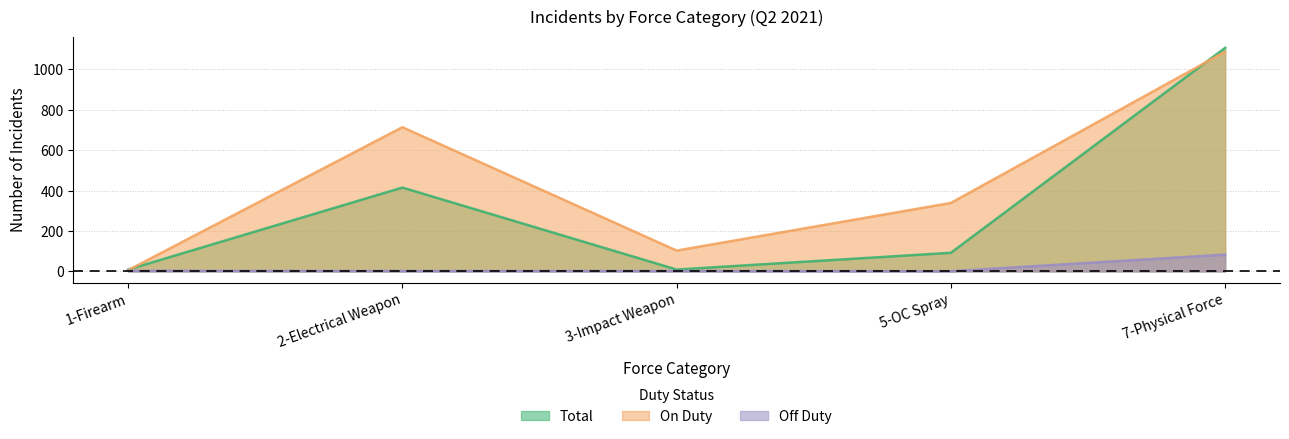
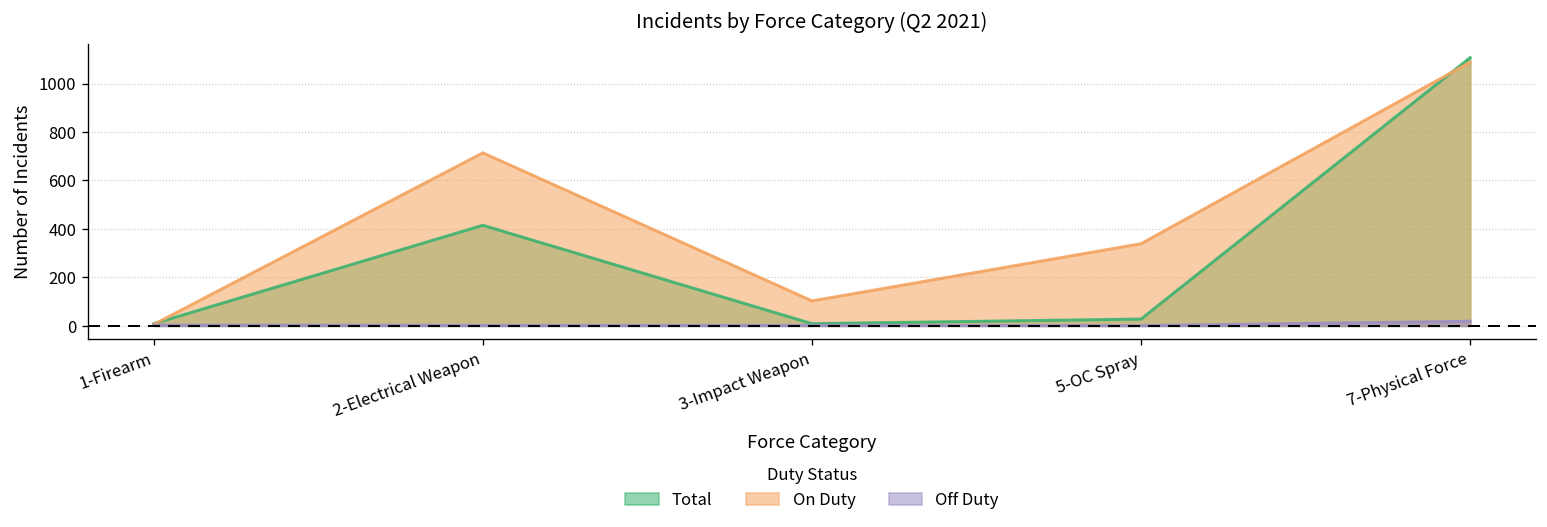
  {
    "Total": {
      "2-Electrical Weapon": 420,
-     "5-OC Spray": 90,
+     "5-OC Spray": 30,
      "7-Physical Force": 1110
    },
    "On Duty": {
      "2-Electrical Weapon": 710,
      "3-Impact Weapon": 100,
      "5-OC Spray": 340,
      "7-Physical Force": 1090
    },
    "Off Duty": {
      "2-Electrical Weapon": 0,
      "5-OC Spray": 0,
-     "7-Physical Force": 80
+     "7-Physical Force": 20
    }
  }
